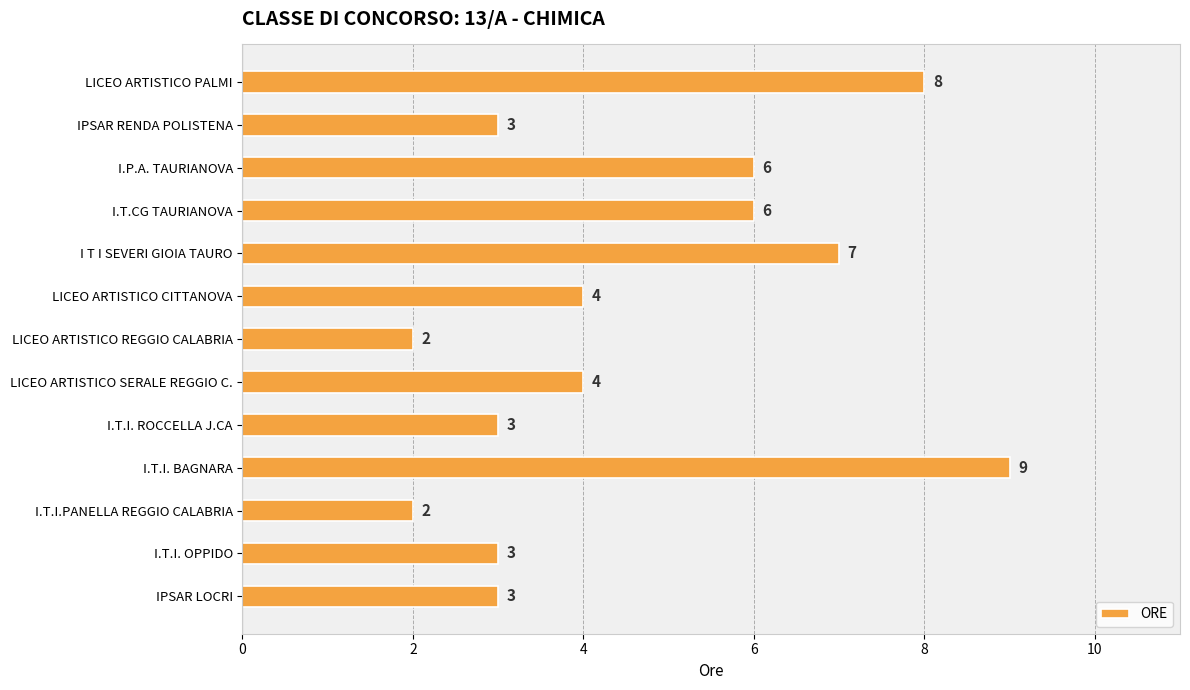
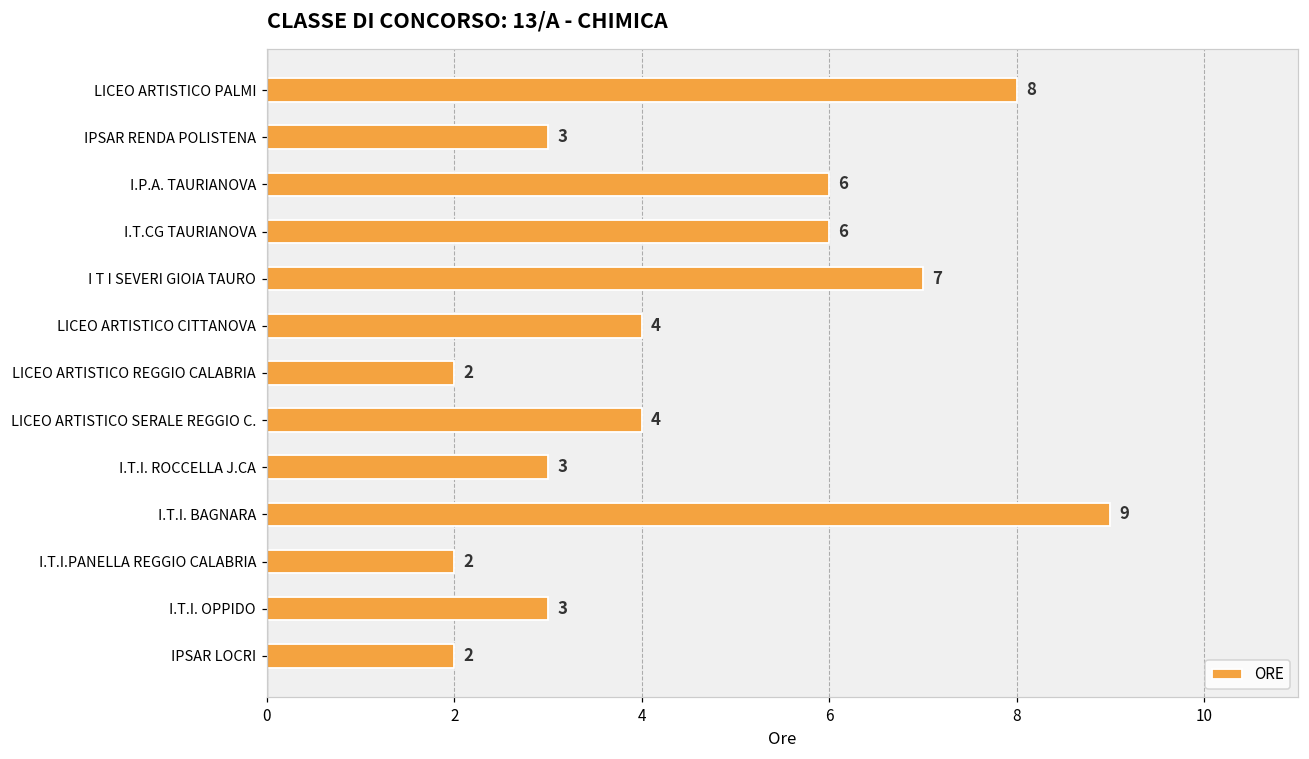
  {
    "LICEO ARTISTICO PALMI": 8,
    "IPSAR RENDA POLISTENA": 3,
    "I.P.A. TAURIANOVA": 6,
    "I.T.CG TAURIANOVA": 6,
    "I T I SEVERI GIOIA TAURO": 7,
    "LICEO ARTISTICO CITTANOVA": 4,
    "LICEO ARTISTICO REGGIO CALABRIA": 2,
    "LICEO ARTISTICO SERALE REGGIO C.": 4,
    "I.T.I. ROCCELLA J.CA": 3,
    "I.T.I. BAGNARA": 9,
    "I.T.I.PANELLA REGGIO CALABRIA": 2,
    "I.T.I. OPPIDO": 3,
-   "IPSAR LOCRI": 3
+   "IPSAR LOCRI": 2
  }
